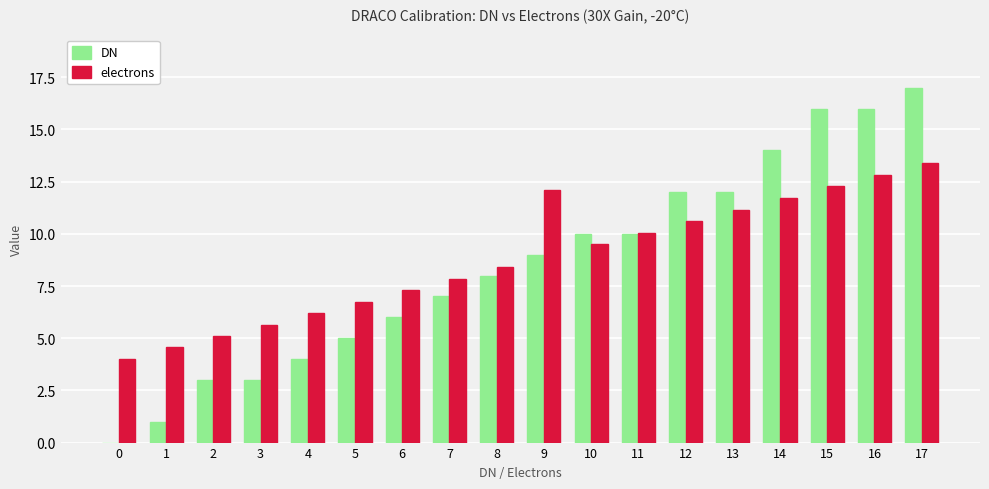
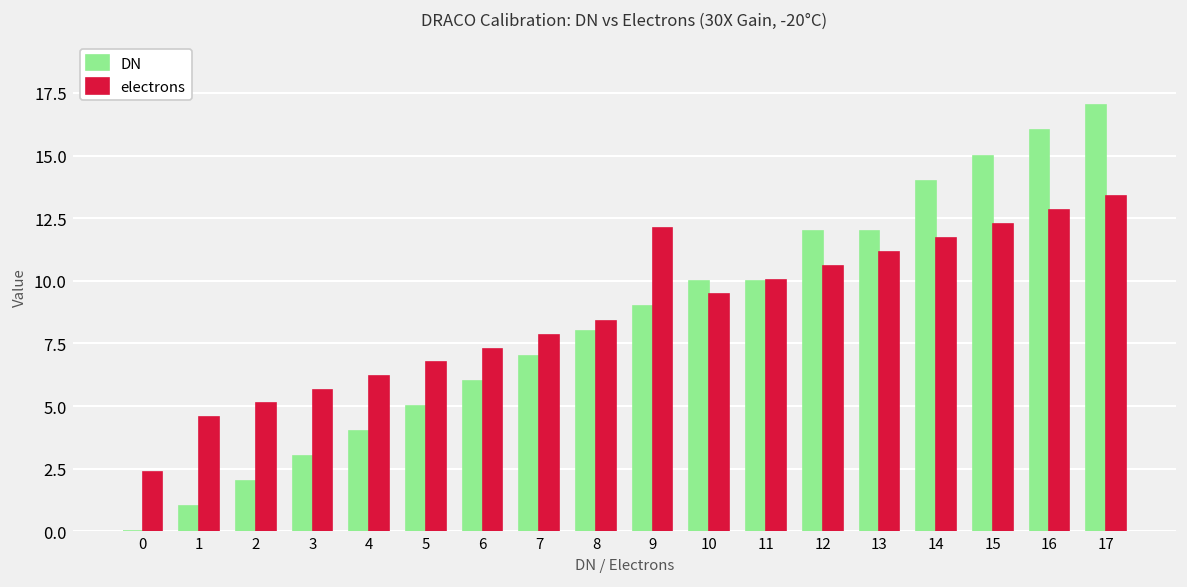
  {
    "DN": {
      "0": 0,
      "1": 1,
-     "2": 3,
+     "2": 2,
      "3": 3,
      "4": 4,
      "5": 5,
      "6": 6,
      "7": 7,
      "8": 8,
      "9": 9,
      "10": 10,
      "11": 10,
      "12": 12,
      "13": 12,
      "14": 14,
-     "15": 16,
+     "15": 15,
      "16": 16,
      "17": 17
    },
    "electrons": {
-     "0": 4.0,
+     "0": 2.4,
      "1": 4.6,
      "2": 5.1,
      "3": 5.6,
      "4": 6.2,
      "5": 6.7,
      "6": 7.3,
      "7": 7.8,
      "8": 8.4,
      "9": 12.1,
      "10": 9.5,
      "11": 10.0,
      "12": 10.6,
      "13": 11.2,
      "14": 11.7,
      "15": 12.3,
      "16": 12.8,
      "17": 13.4
    }
  }
